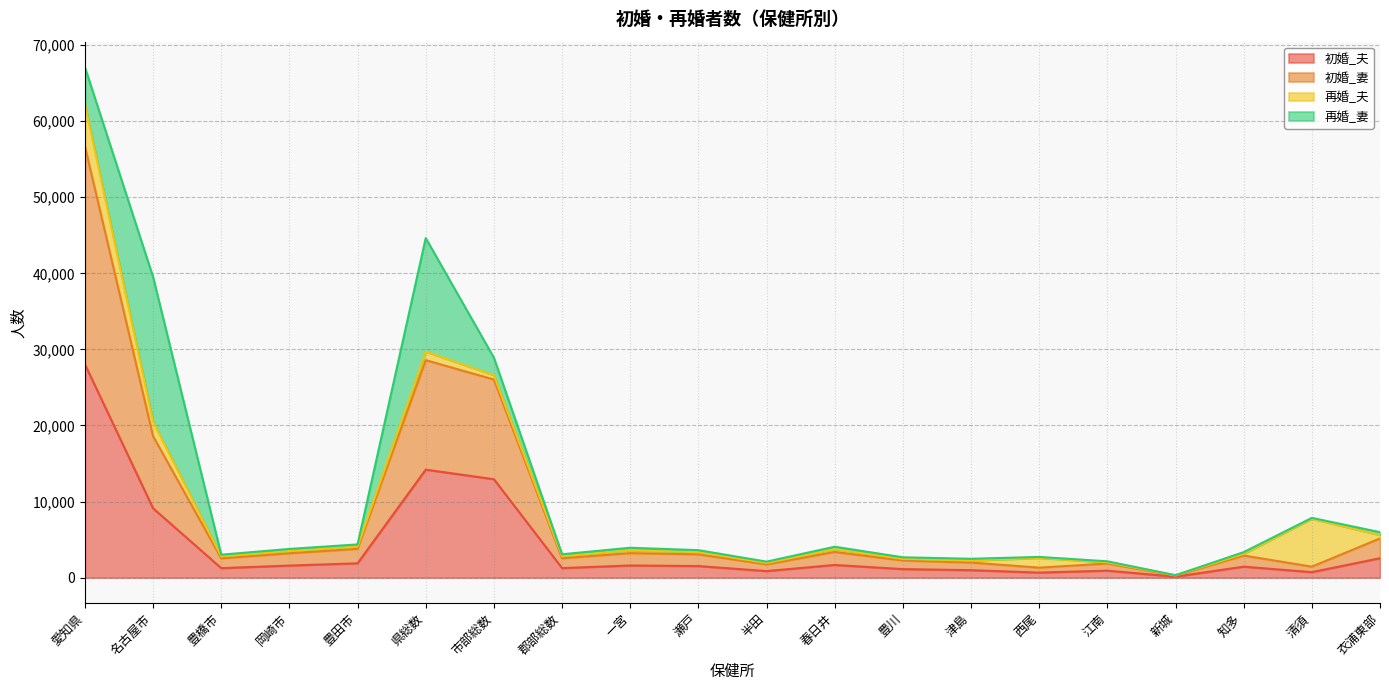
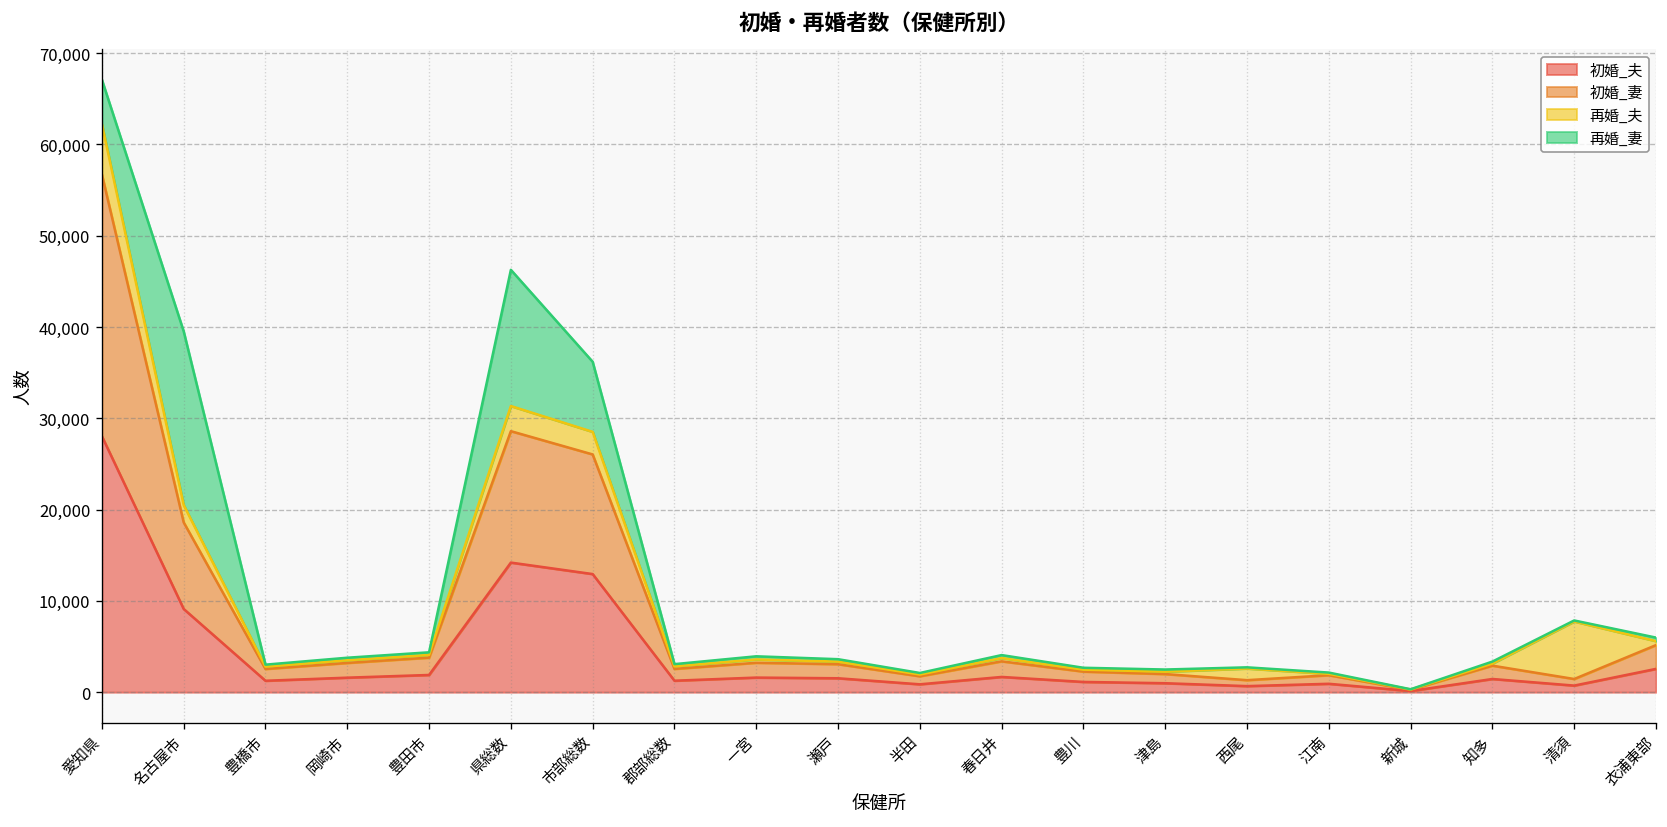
  {
    "再婚_夫": {
      "愛知県": "6,000",
      "名古屋市": "2,000",
-     "県総数": "1,000",
-     "市部総数": "1,000",
+     "県総数": "3,000",
+     "市部総数": "2,000",
      "一宮": "0",
      "衣浦東部": "0"
    },
    "再婚_妻": {
      "愛知県": "5,000",
      "名古屋市": "19,000",
      "県総数": "15,000",
-     "市部総数": "2,000",
+     "市部総数": "8,000",
      "一宮": "0",
      "衣浦東部": "0"
    }
  }
